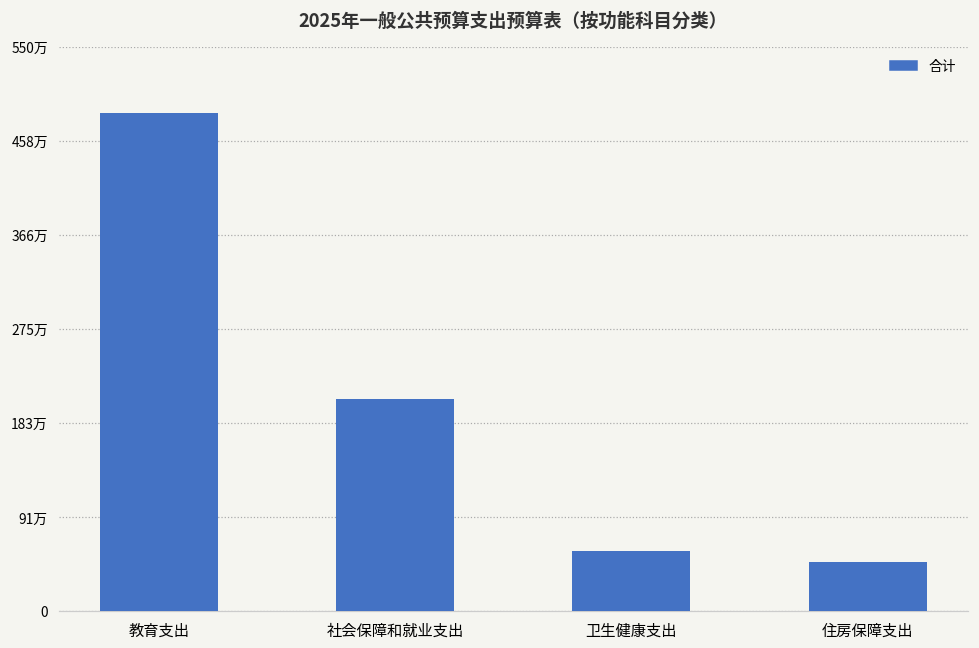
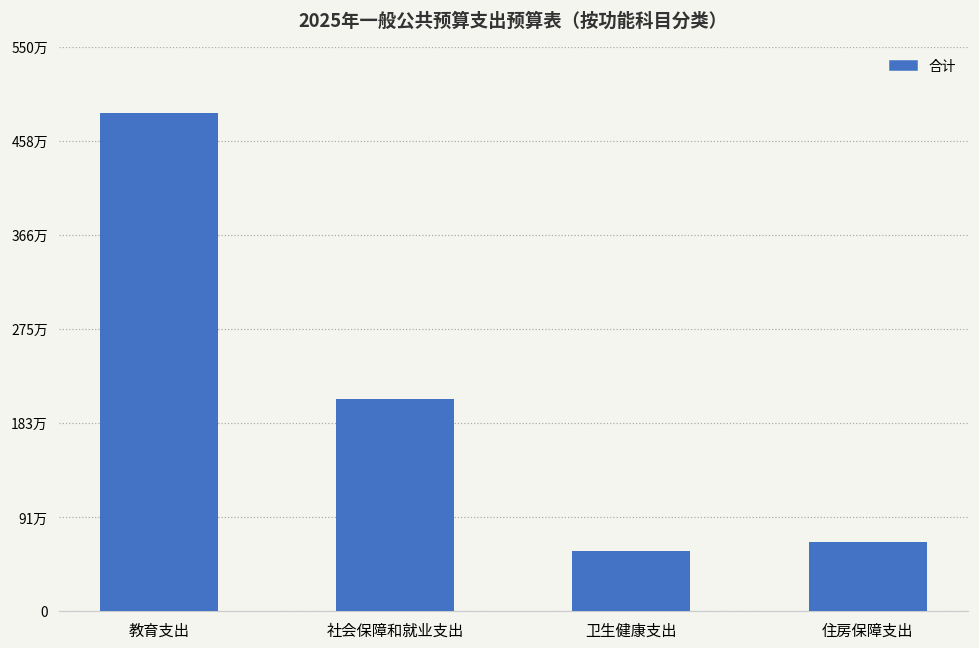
  {
    "教育支出": "490万",
    "社会保障和就业支出": "210万",
    "卫生健康支出": "60万",
-   "住房保障支出": "50万"
+   "住房保障支出": "70万"
  }
